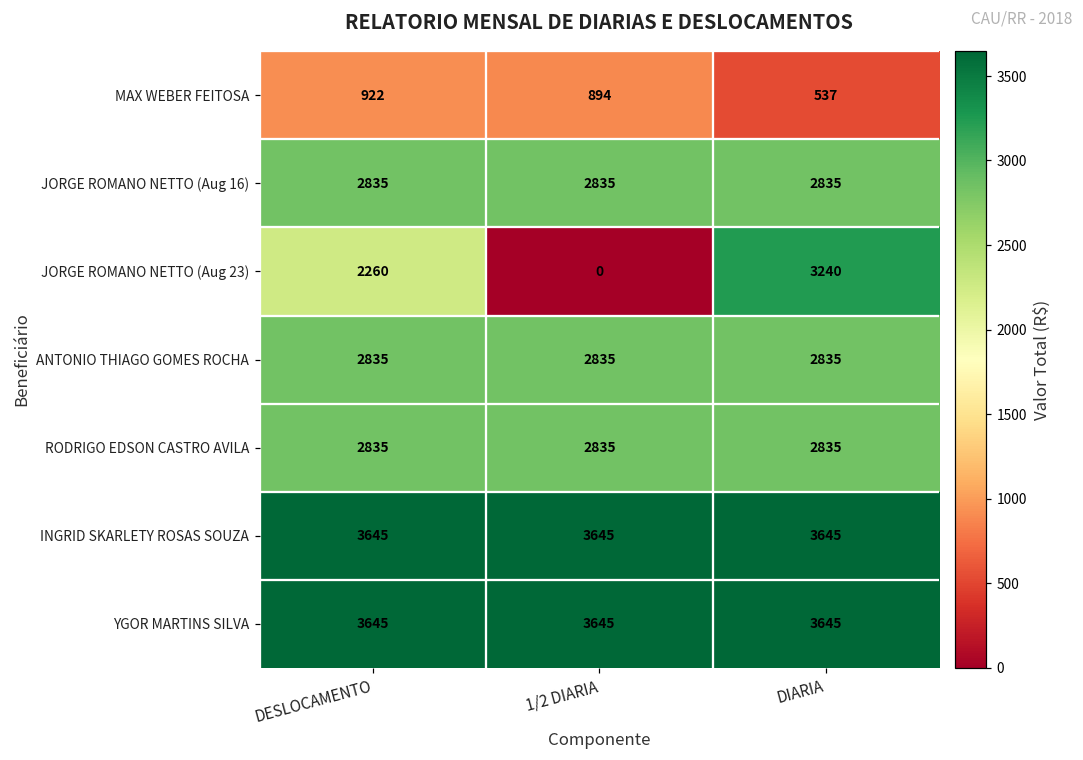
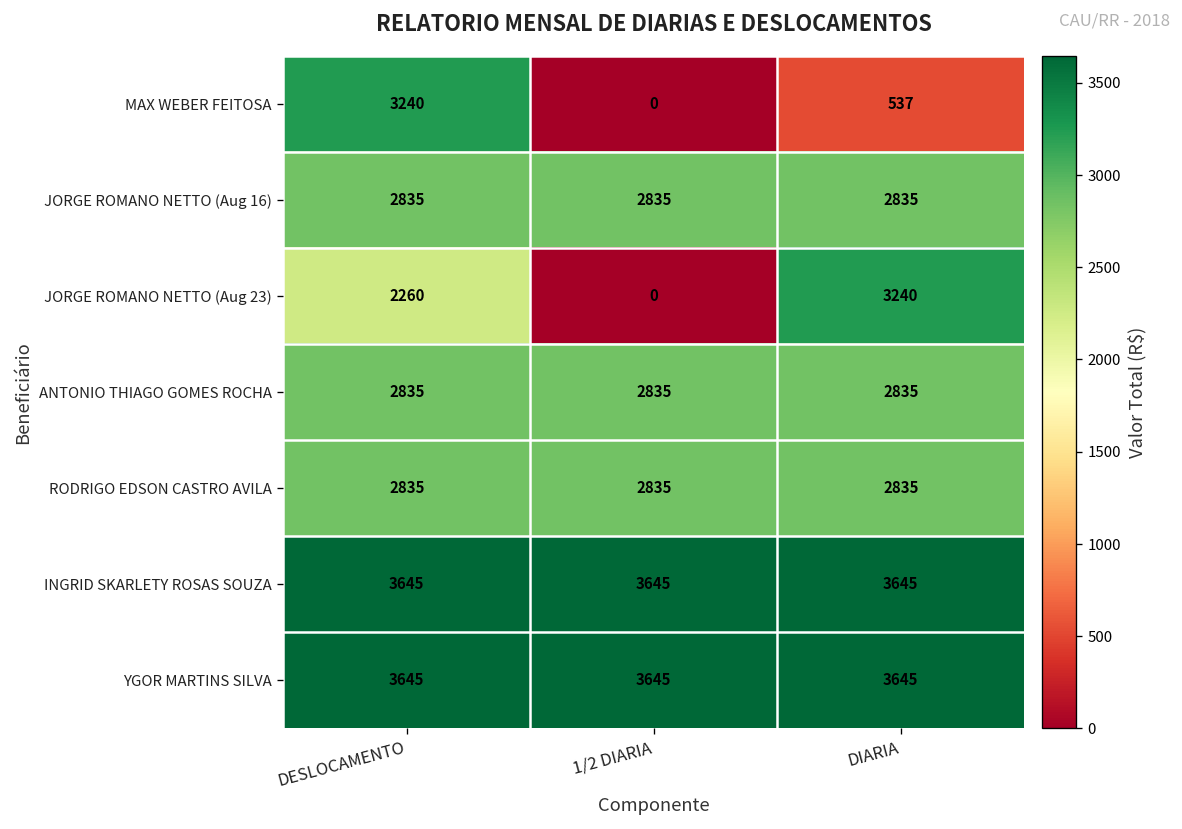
  {
    "MAX WEBER FEITOSA": {
-     "DESLOCAMENTO": 922,
-     "1/2 DIARIA": 894,
+     "DESLOCAMENTO": 3240,
+     "1/2 DIARIA": 0,
      "DIARIA": 537
    },
    "JORGE ROMANO NETTO (Aug 16)": {
      "DESLOCAMENTO": 2835,
      "1/2 DIARIA": 2835,
      "DIARIA": 2835
    },
    "JORGE ROMANO NETTO (Aug 23)": {
      "DESLOCAMENTO": 2260,
      "1/2 DIARIA": 0,
      "DIARIA": 3240
    },
    "ANTONIO THIAGO GOMES ROCHA": {
      "DESLOCAMENTO": 2835,
      "1/2 DIARIA": 2835,
      "DIARIA": 2835
    },
    "RODRIGO EDSON CASTRO AVILA": {
      "DESLOCAMENTO": 2835,
      "1/2 DIARIA": 2835,
      "DIARIA": 2835
    },
    "INGRID SKARLETY ROSAS SOUZA": {
      "DESLOCAMENTO": 3645,
      "1/2 DIARIA": 3645,
      "DIARIA": 3645
    },
    "YGOR MARTINS SILVA": {
      "DESLOCAMENTO": 3645,
      "1/2 DIARIA": 3645,
      "DIARIA": 3645
    }
  }
